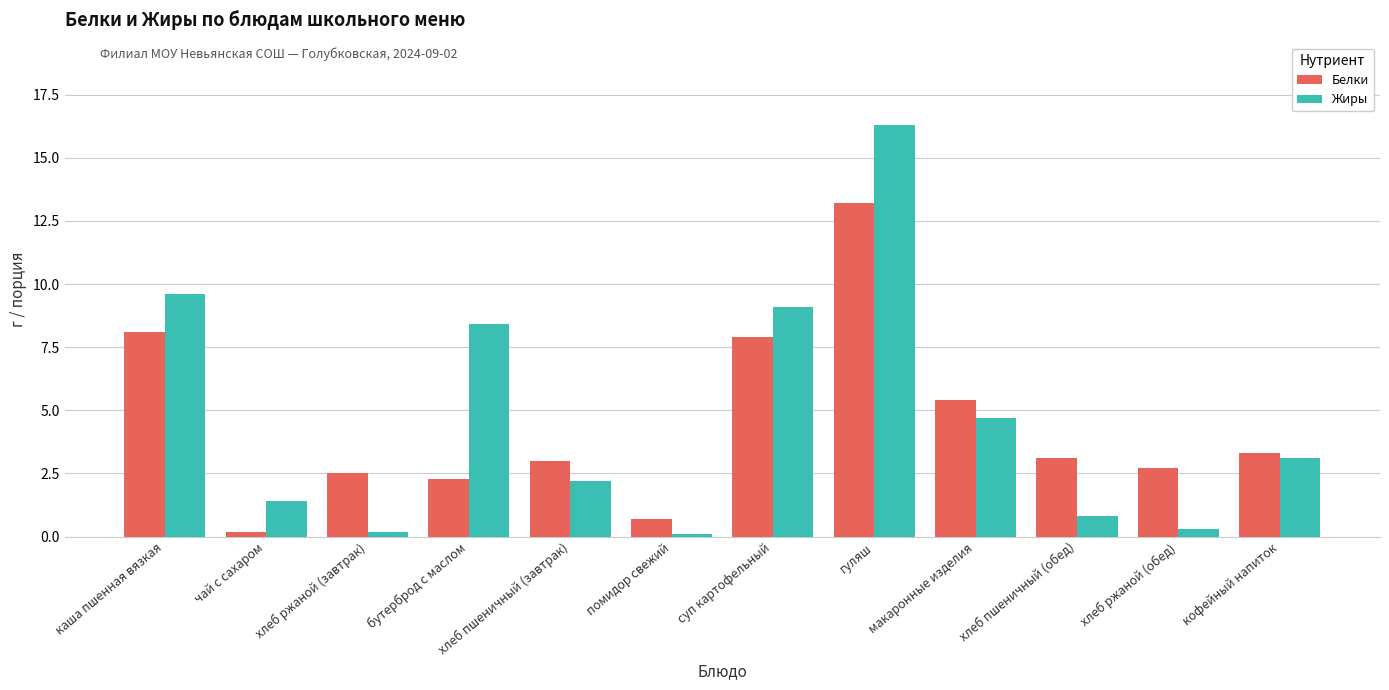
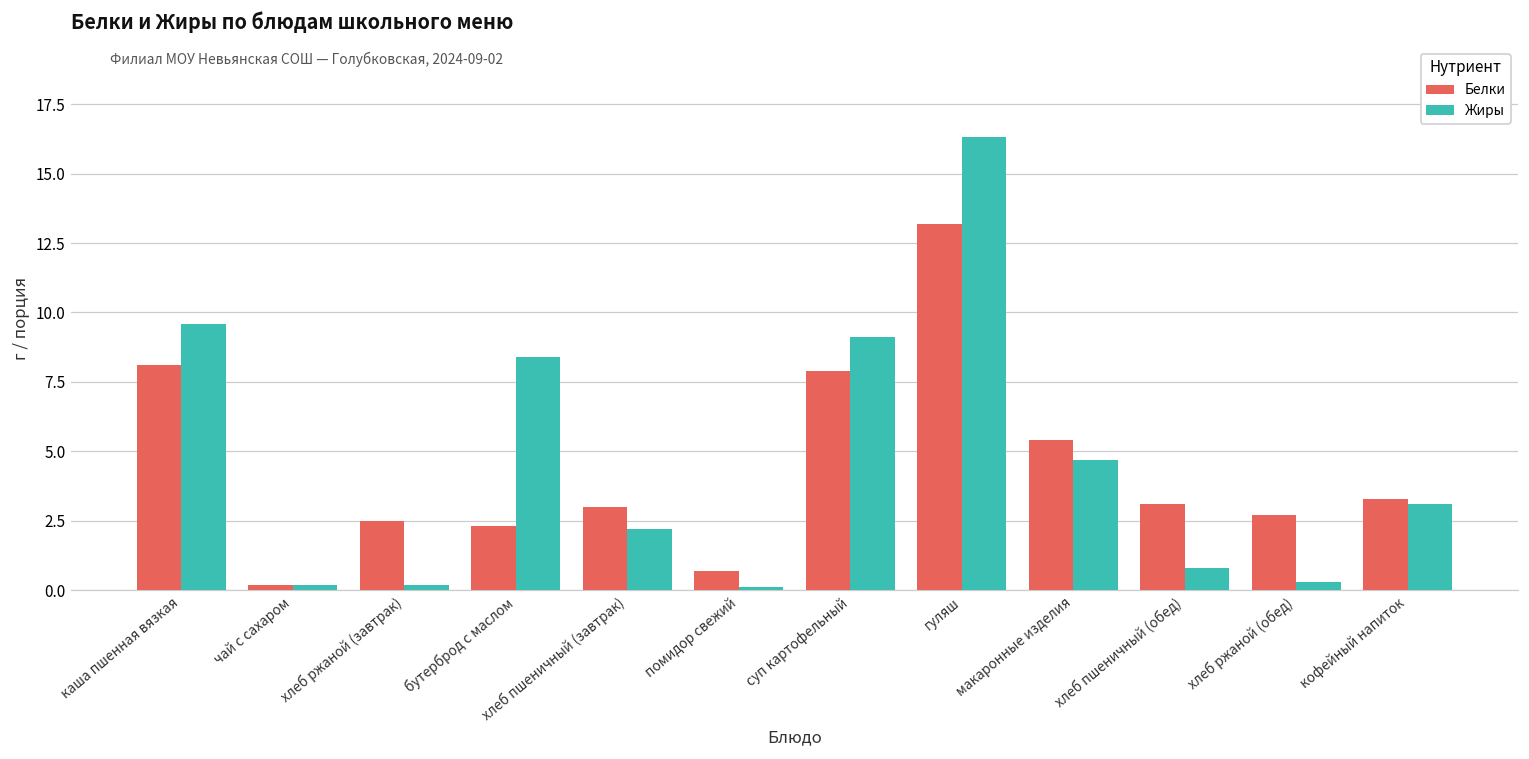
  {
    "Белки": {
      "каша пшенная вязкая": 8.1,
      "чай с сахаром": 0.2,
      "хлеб ржаной (завтрак)": 2.5,
      "бутерброд с маслом": 2.3,
      "хлеб пшеничный (завтрак)": 3.0,
      "помидор свежий": 0.7,
      "суп картофельный": 7.9,
      "гуляш": 13.2,
      "макаронные изделия": 5.4,
      "хлеб пшеничный (обед)": 3.1,
      "хлеб ржаной (обед)": 2.7,
      "кофейный напиток": 3.3
    },
    "Жиры": {
      "каша пшенная вязкая": 9.6,
-     "чай с сахаром": 1.4,
+     "чай с сахаром": 0.2,
      "хлеб ржаной (завтрак)": 0.2,
      "бутерброд с маслом": 8.4,
      "хлеб пшеничный (завтрак)": 2.2,
      "помидор свежий": 0.1,
      "суп картофельный": 9.1,
      "гуляш": 16.3,
      "макаронные изделия": 4.7,
      "хлеб пшеничный (обед)": 0.8,
      "хлеб ржаной (обед)": 0.3,
      "кофейный напиток": 3.1
    }
  }
